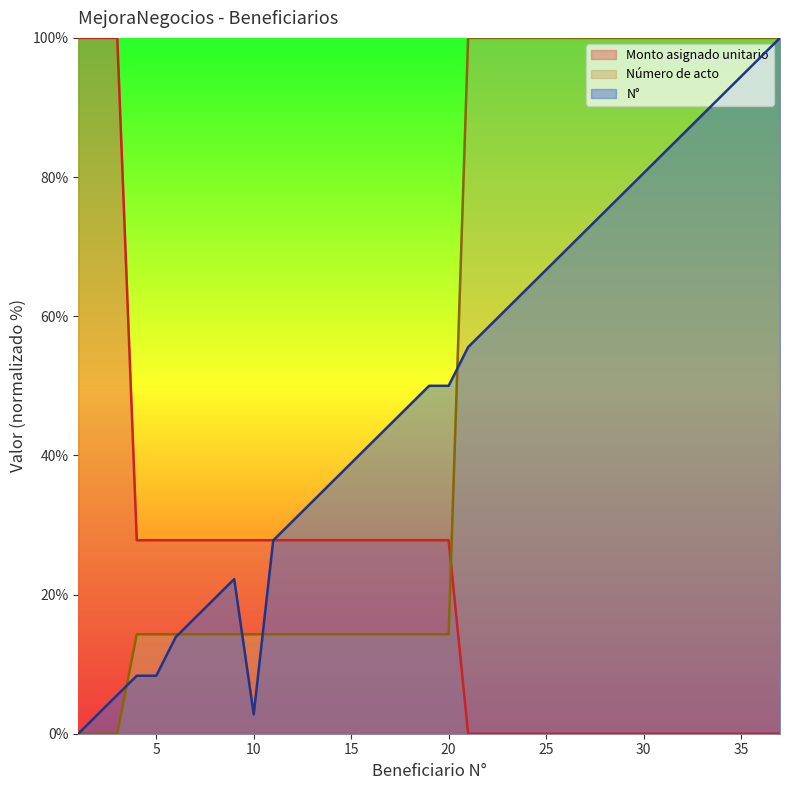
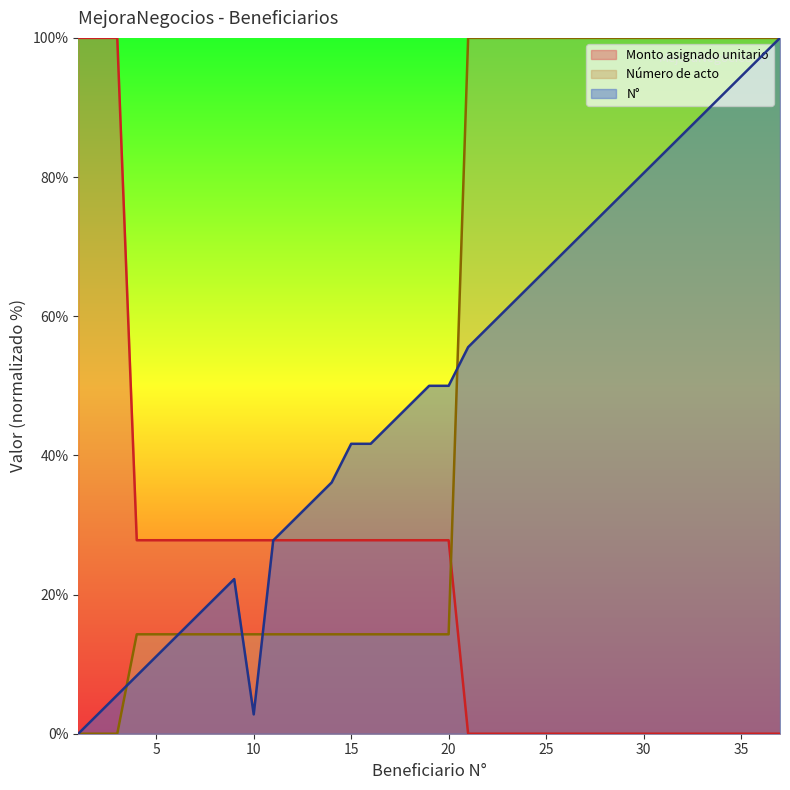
  {
    "N°": {
-     "5": "8%",
+     "5": "11%",
      "10": "3%",
-     "15": "39%",
+     "15": "42%",
      "20": "50%",
      "25": "67%",
      "30": "81%"
    }
  }
